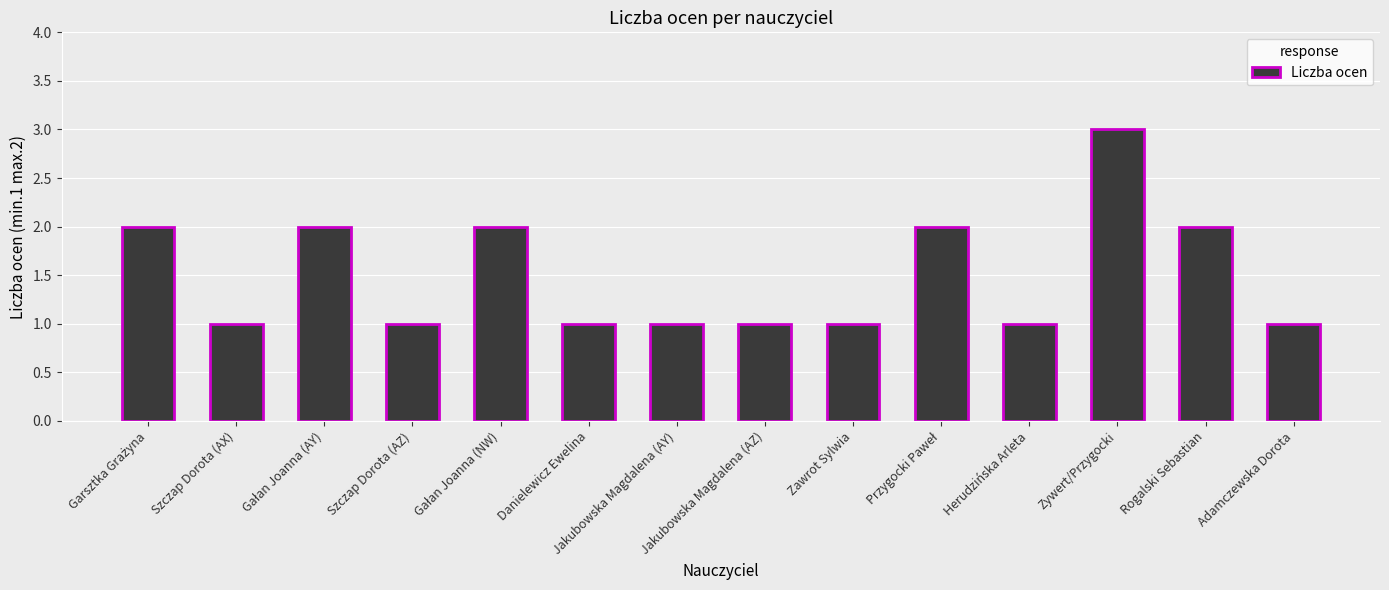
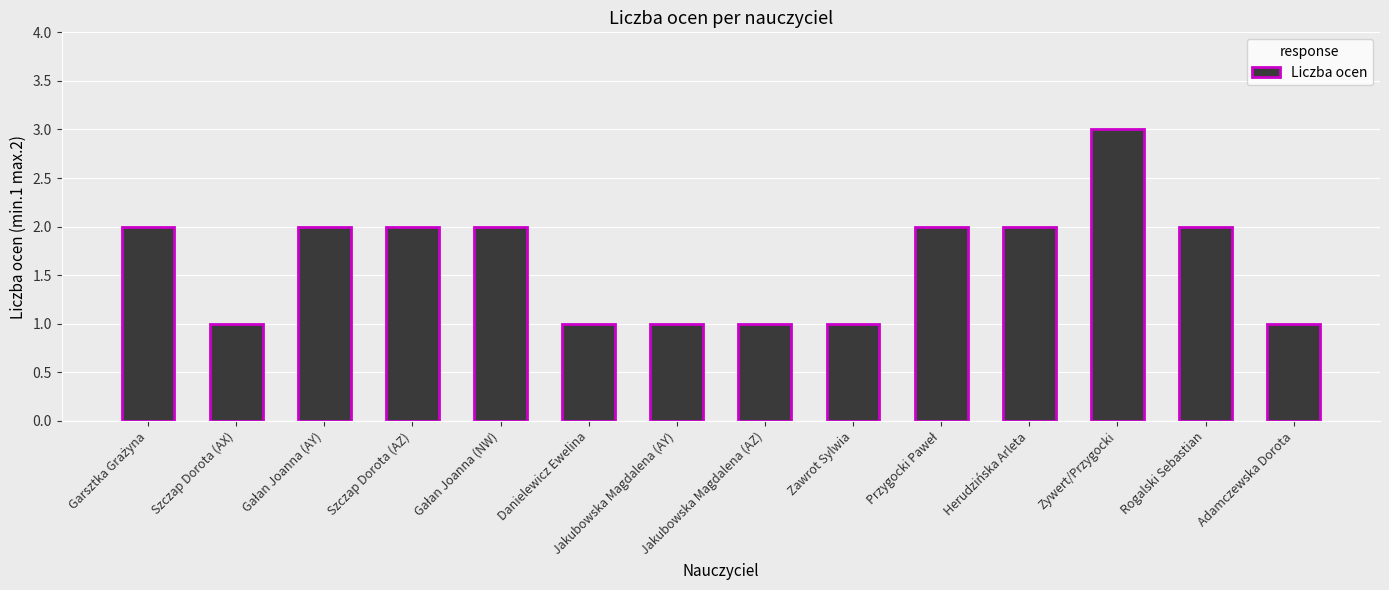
  {
    "Garsztka Grażyna": 2,
    "Szczap Dorota (AX)": 1,
    "Gałan Joanna (AY)": 2,
-   "Szczap Dorota (AZ)": 1,
+   "Szczap Dorota (AZ)": 2,
    "Gałan Joanna (NW)": 2,
    "Danielewicz Ewelina": 1,
    "Jakubowska Magdalena (AY)": 1,
    "Jakubowska Magdalena (AZ)": 1,
    "Zawrot Sylwia": 1,
    "Przygocki Paweł": 2,
-   "Herudzińska Arleta": 1,
+   "Herudzińska Arleta": 2,
    "Zywert/Przygocki": 3,
    "Rogalski Sebastian": 2,
    "Adamczewska Dorota": 1
  }
